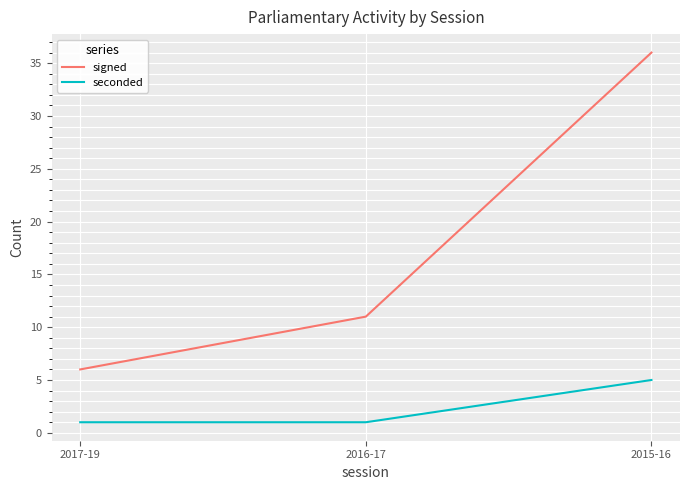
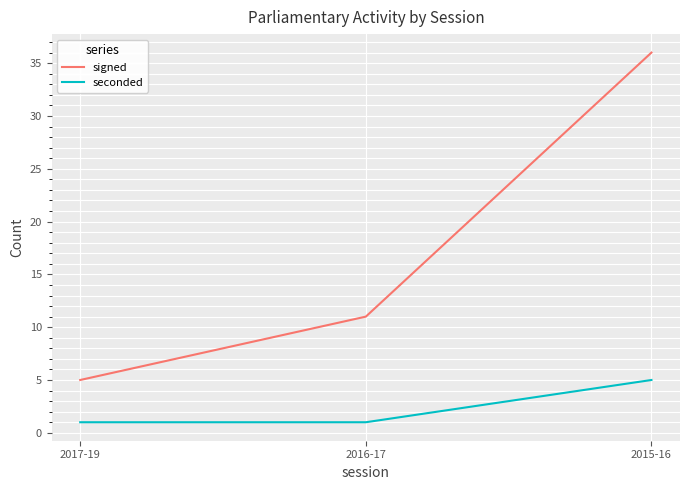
  {
    "signed": {
-     "2017-19": 6,
+     "2017-19": 5,
      "2016-17": 11,
      "2015-16": 36
    },
    "seconded": {
      "2017-19": 1,
      "2016-17": 1,
      "2015-16": 5
    }
  }
